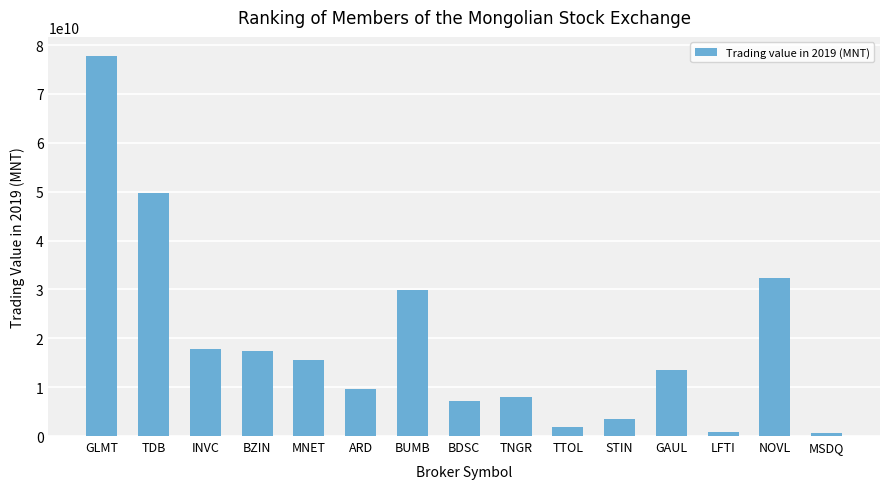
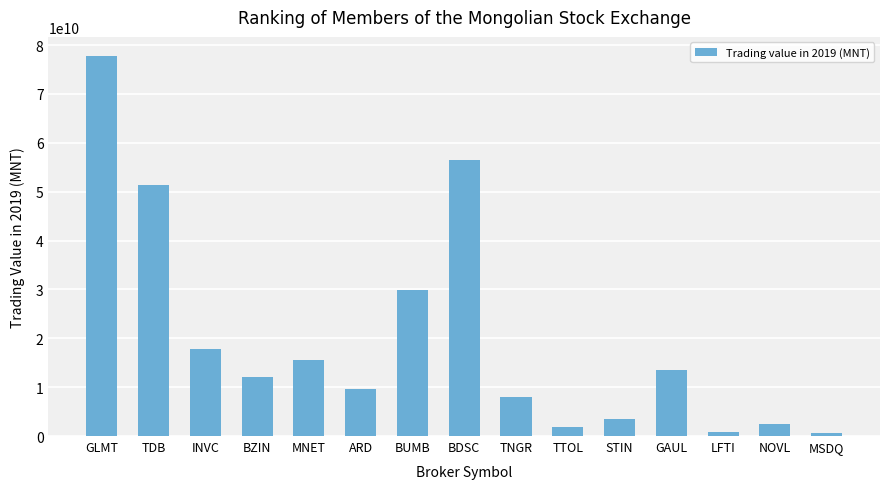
  {
    "GLMT": 78000000000,
-   "TDB": 50000000000,
+   "TDB": 51000000000,
    "INVC": 18000000000,
-   "BZIN": 17000000000,
+   "BZIN": 12000000000,
    "MNET": 16000000000,
    "ARD": 10000000000,
    "BUMB": 30000000000,
-   "BDSC": 7000000000,
+   "BDSC": 57000000000,
    "TNGR": 8000000000,
    "TTOL": 2000000000,
    "STIN": 3000000000,
    "GAUL": 14000000000,
    "LFTI": 1000000000,
-   "NOVL": 32000000000,
+   "NOVL": 3000000000,
    "MSDQ": 1000000000
  }
